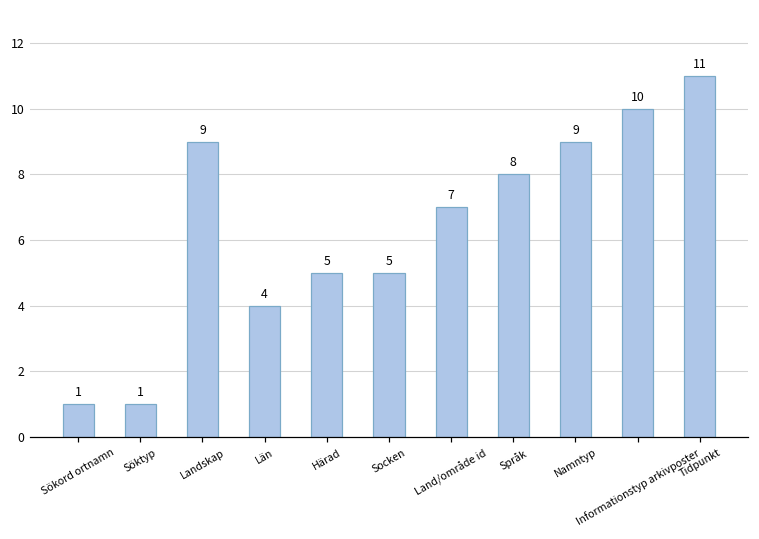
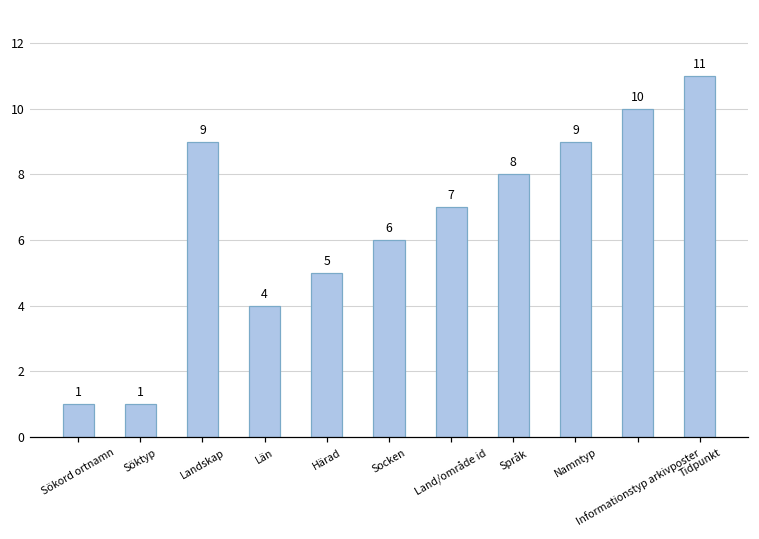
  {
    "Sökord ortnamn": 1,
    "Söktyp": 1,
    "Landskap": 9,
    "Län": 4,
    "Härad": 5,
-   "Socken": 5,
+   "Socken": 6,
    "Land/område id": 7,
    "Språk": 8,
    "Namntyp": 9,
    "Informationstyp arkivposter": 10,
    "Tidpunkt": 11
  }
